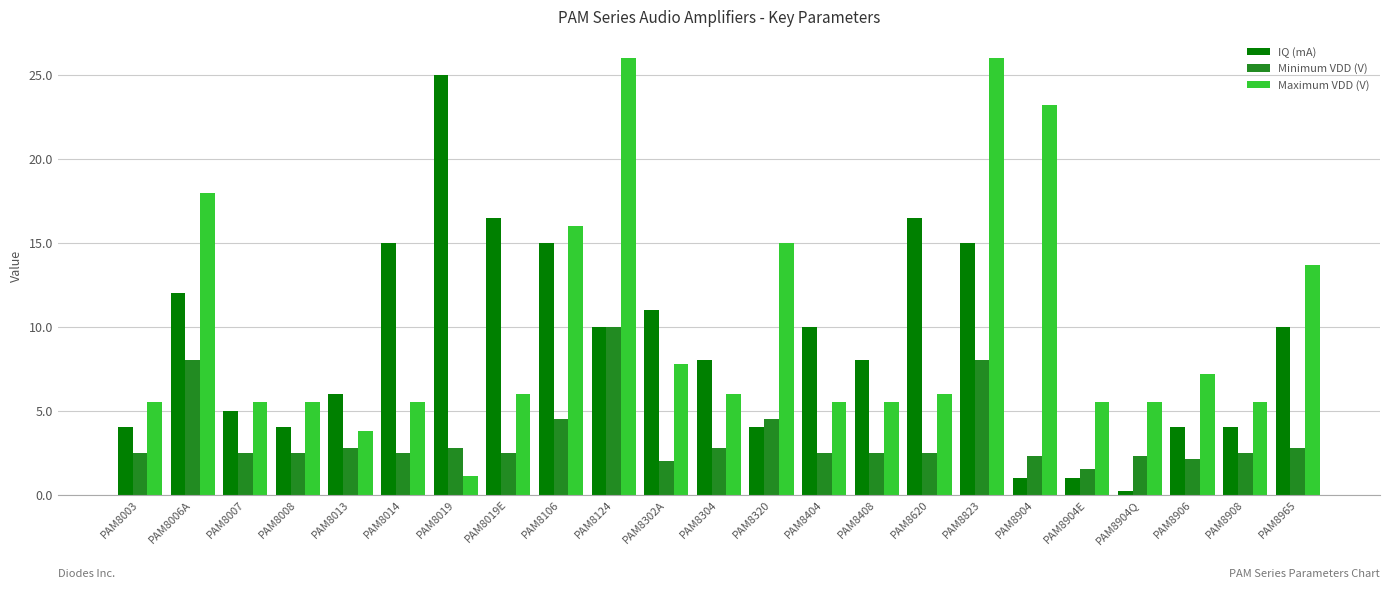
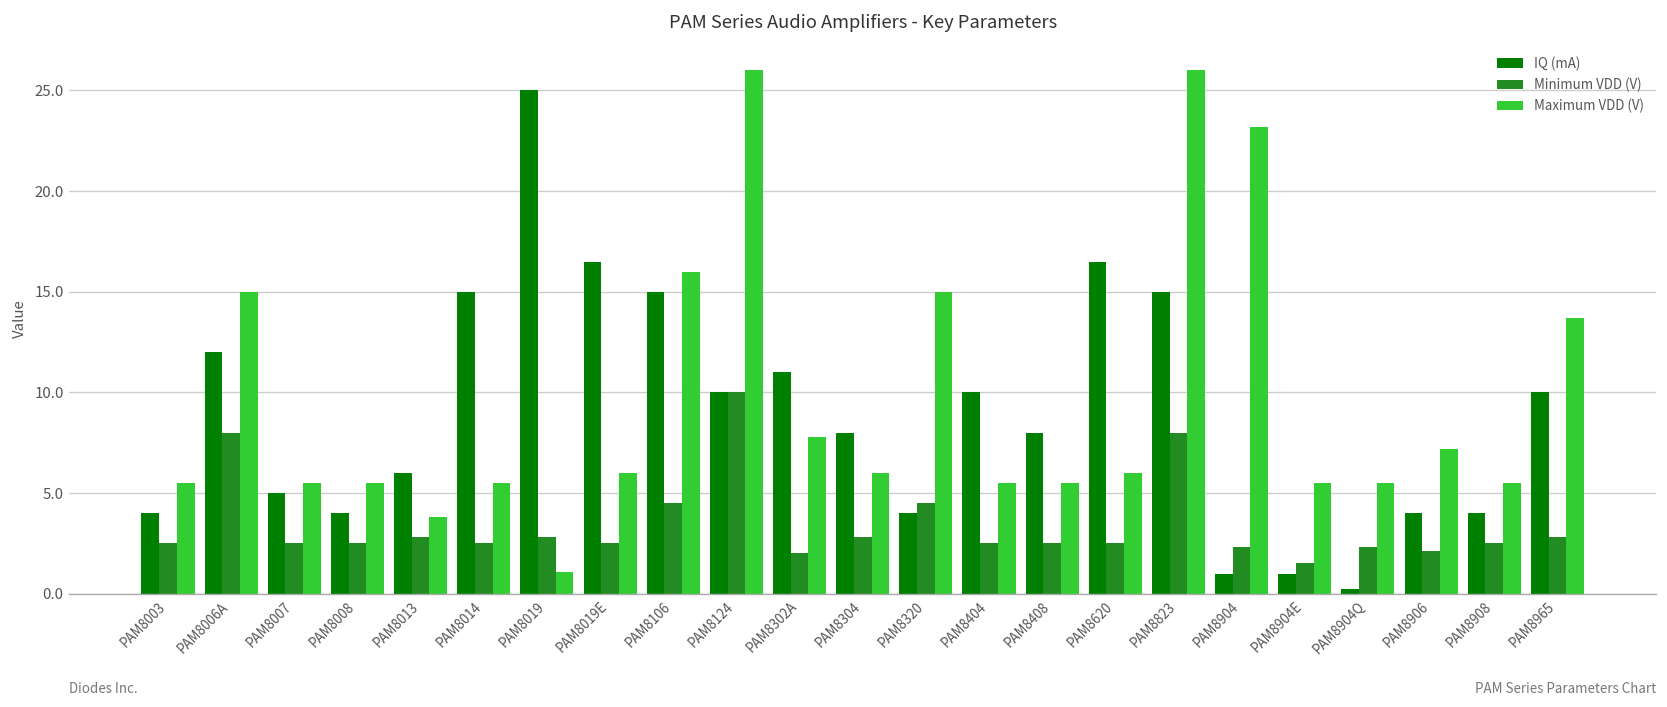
  {
    "Maximum VDD (V)": {
      "PAM8003": 5.5,
-     "PAM8006A": 18,
+     "PAM8006A": 15,
      "PAM8007": 5.5,
      "PAM8008": 5.5,
      "PAM8013": 3.8,
      "PAM8014": 5.5,
      "PAM8019": 1,
      "PAM8019E": 6,
      "PAM8106": 16,
      "PAM8124": 26,
      "PAM8302A": 7.8,
      "PAM8304": 6,
      "PAM8320": 15,
      "PAM8404": 5.5,
      "PAM8408": 5.5,
      "PAM8620": 6,
      "PAM8823": 26,
      "PAM8904": 23.2,
      "PAM8904E": 5.5,
      "PAM8904Q": 5.5,
      "PAM8906": 7.2,
      "PAM8908": 5.5,
      "PAM8965": 13.7
    }
  }
